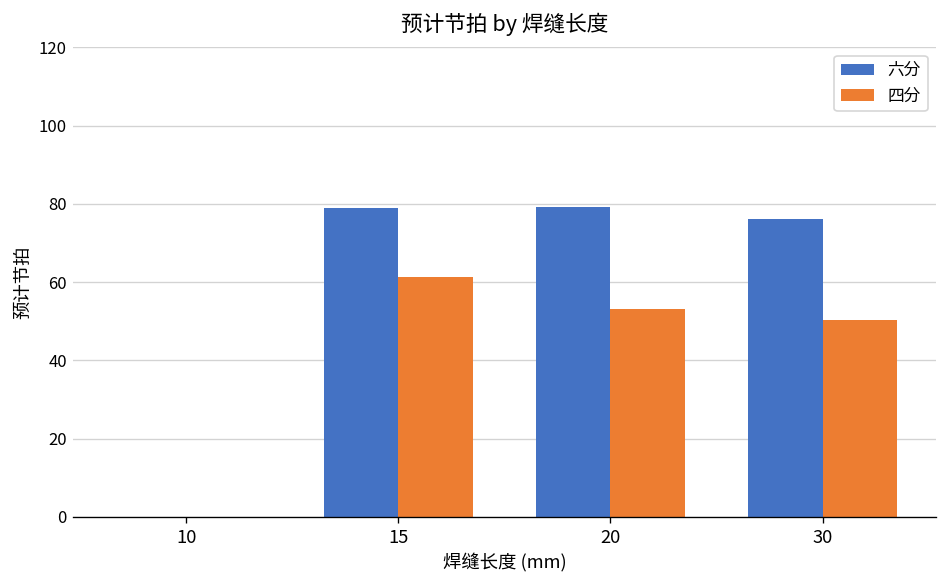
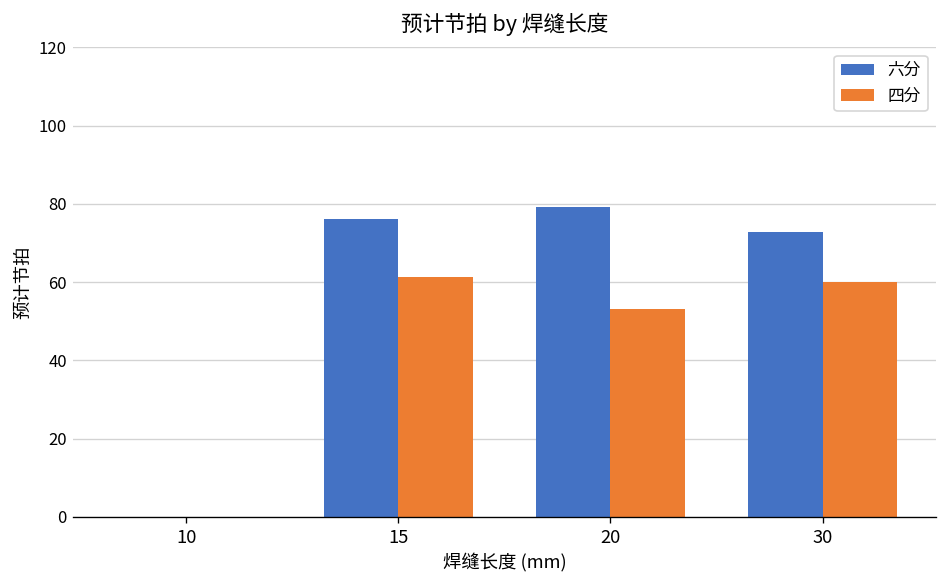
  {
    "六分": {
      "10": 0,
-     "15": 79,
+     "15": 76,
      "20": 79,
-     "30": 76
+     "30": 73
    },
    "四分": {
      "10": 0,
      "15": 61,
      "20": 53,
-     "30": 50
+     "30": 60
    }
  }
